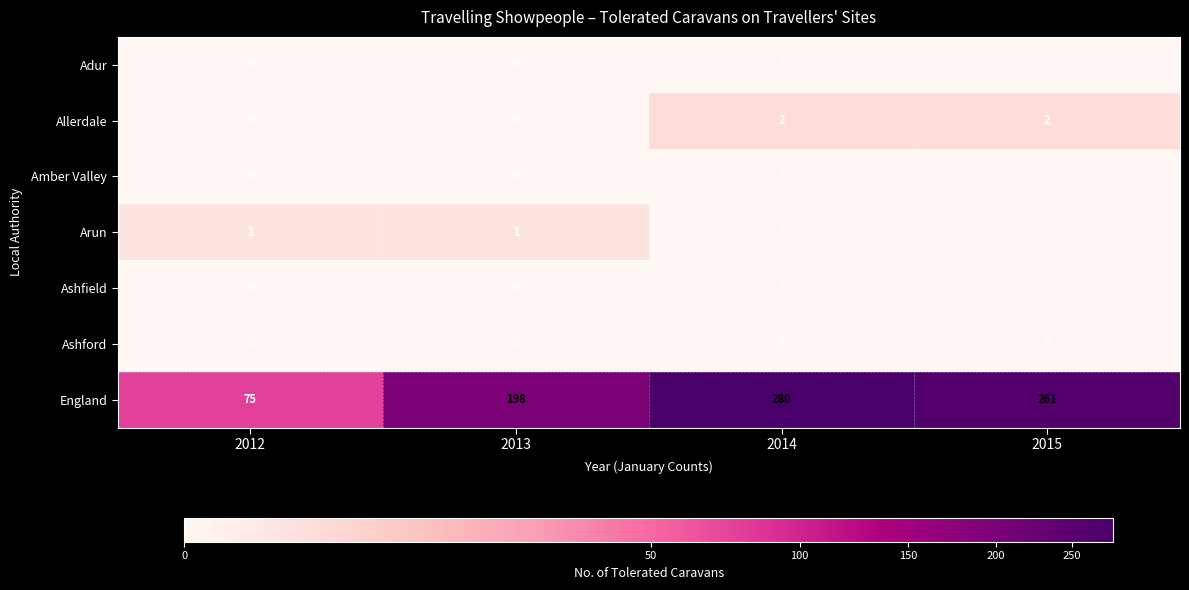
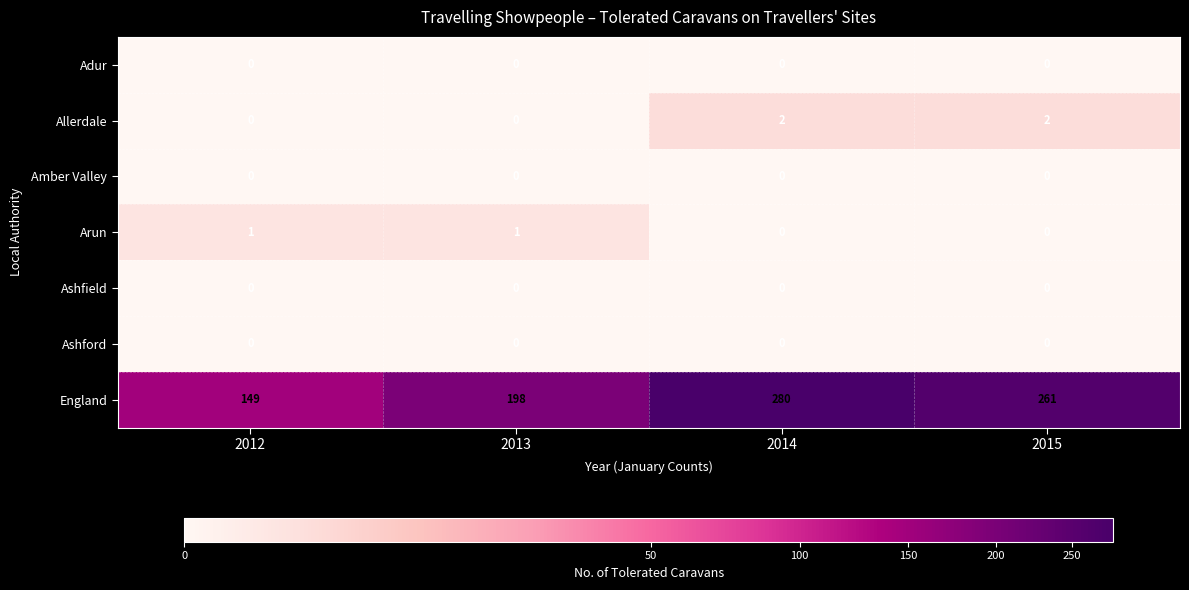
  {
    "England": {
-     "2012": 75,
+     "2012": 149,
      "2013": 198,
      "2014": 280,
      "2015": 261
    }
  }
